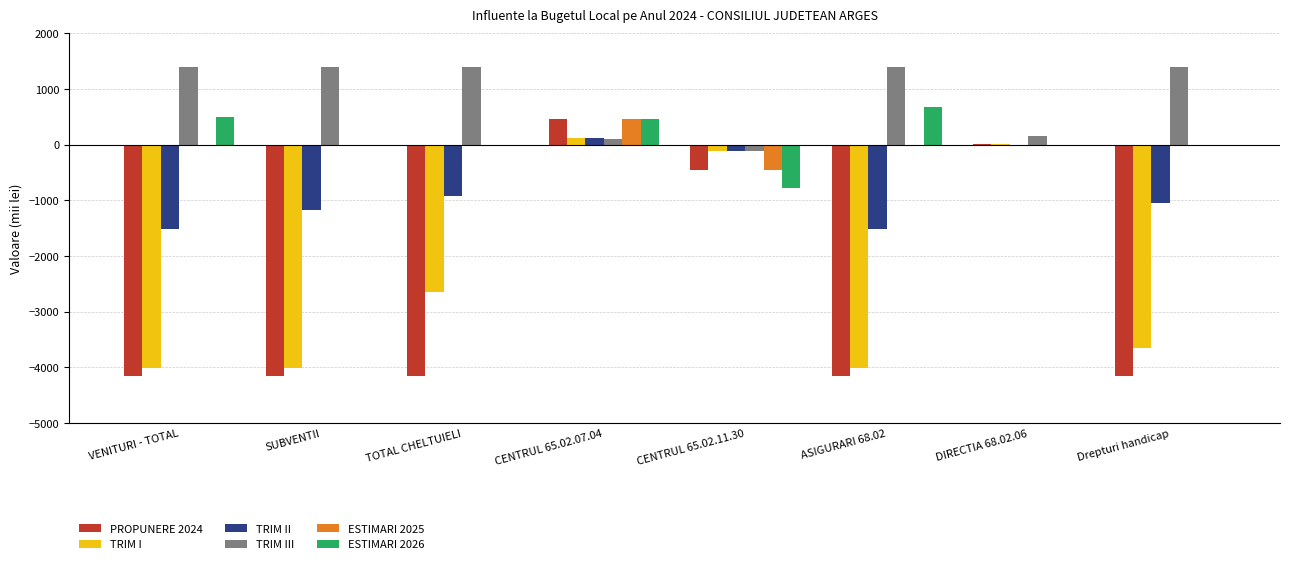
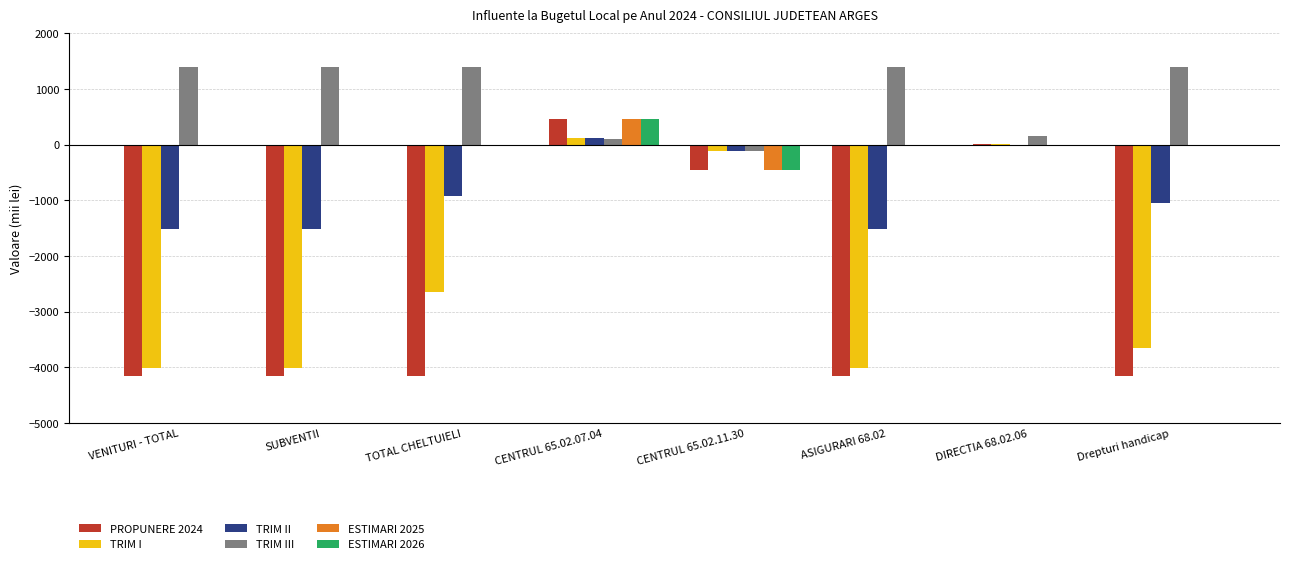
  {
    "PROPUNERE 2024": {
      "VENITURI - TOTAL": -4200,
      "SUBVENTII": -4200,
      "TOTAL CHELTUIELI": -4200,
      "CENTRUL 65.02.07.04": 500,
      "CENTRUL 65.02.11.30": -500,
      "ASIGURARI 68.02": -4200,
      "Drepturi handicap": -4200
    },
    "TRIM I": {
      "VENITURI - TOTAL": -4000,
      "SUBVENTII": -4000,
      "TOTAL CHELTUIELI": -2700,
      "CENTRUL 65.02.07.04": 100,
      "CENTRUL 65.02.11.30": -100,
      "ASIGURARI 68.02": -4000,
      "Drepturi handicap": -3600
    },
    "TRIM II": {
      "VENITURI - TOTAL": -1500,
-     "SUBVENTII": -1200,
+     "SUBVENTII": -1500,
      "TOTAL CHELTUIELI": -900,
      "CENTRUL 65.02.07.04": 100,
      "CENTRUL 65.02.11.30": -100,
      "ASIGURARI 68.02": -1500,
      "DIRECTIA 68.02.06": 0,
      "Drepturi handicap": -1000
    },
    "TRIM III": {
      "VENITURI - TOTAL": 1400,
      "SUBVENTII": 1400,
      "TOTAL CHELTUIELI": 1400,
      "CENTRUL 65.02.07.04": 100,
      "CENTRUL 65.02.11.30": -100,
      "ASIGURARI 68.02": 1400,
      "DIRECTIA 68.02.06": 100,
      "Drepturi handicap": 1400
    },
    "ESTIMARI 2025": {
      "VENITURI - TOTAL": 0,
      "SUBVENTII": 0,
      "TOTAL CHELTUIELI": 0,
      "CENTRUL 65.02.07.04": 500,
      "CENTRUL 65.02.11.30": -500,
      "ASIGURARI 68.02": 0,
      "DIRECTIA 68.02.06": 0,
      "Drepturi handicap": 0
    },
    "ESTIMARI 2026": {
-     "VENITURI - TOTAL": 500,
+     "VENITURI - TOTAL": 0,
      "SUBVENTII": 0,
      "TOTAL CHELTUIELI": 0,
      "CENTRUL 65.02.07.04": 500,
-     "CENTRUL 65.02.11.30": -800,
-     "ASIGURARI 68.02": 700,
+     "CENTRUL 65.02.11.30": -500,
+     "ASIGURARI 68.02": 0,
      "DIRECTIA 68.02.06": 0,
      "Drepturi handicap": 0
    }
  }
